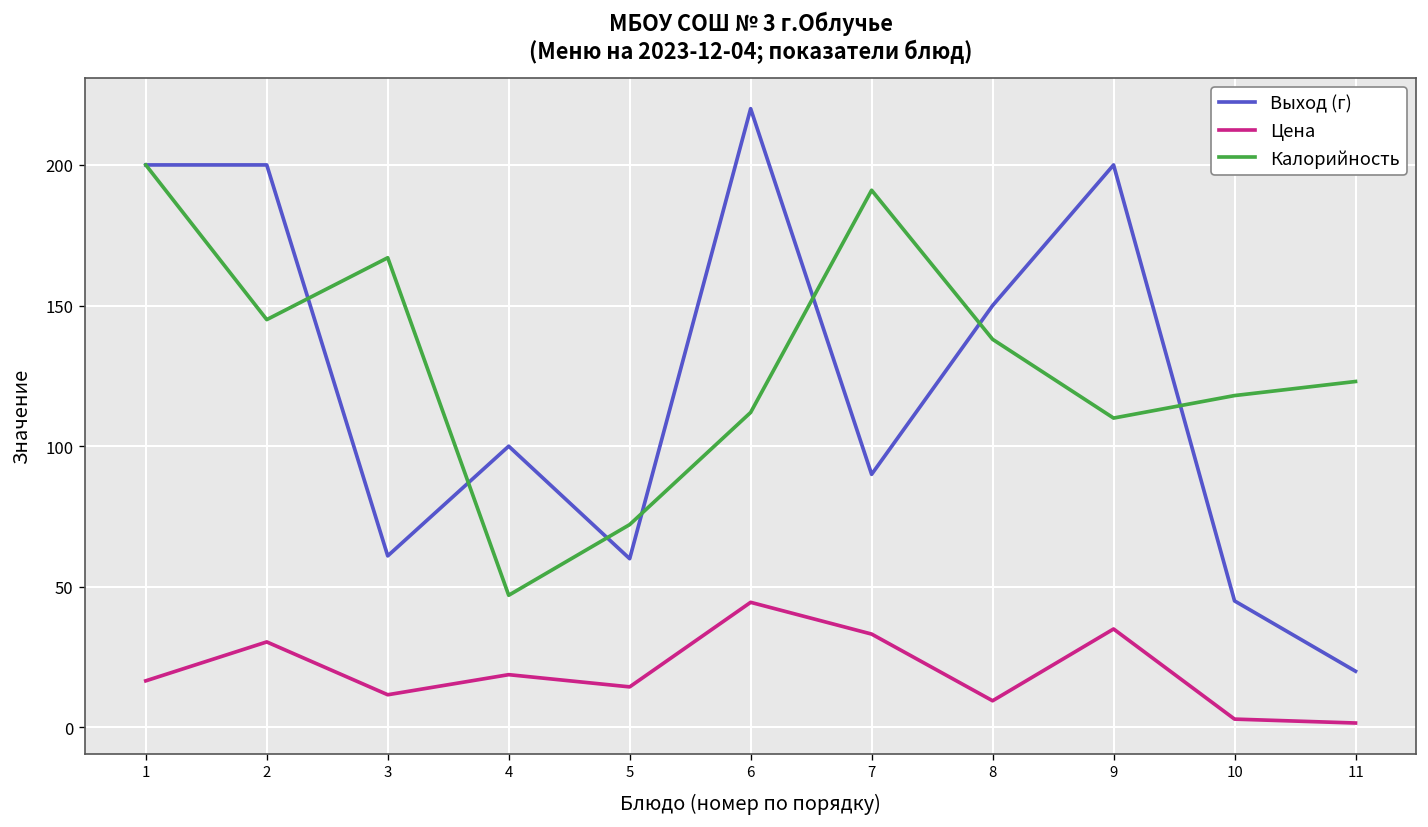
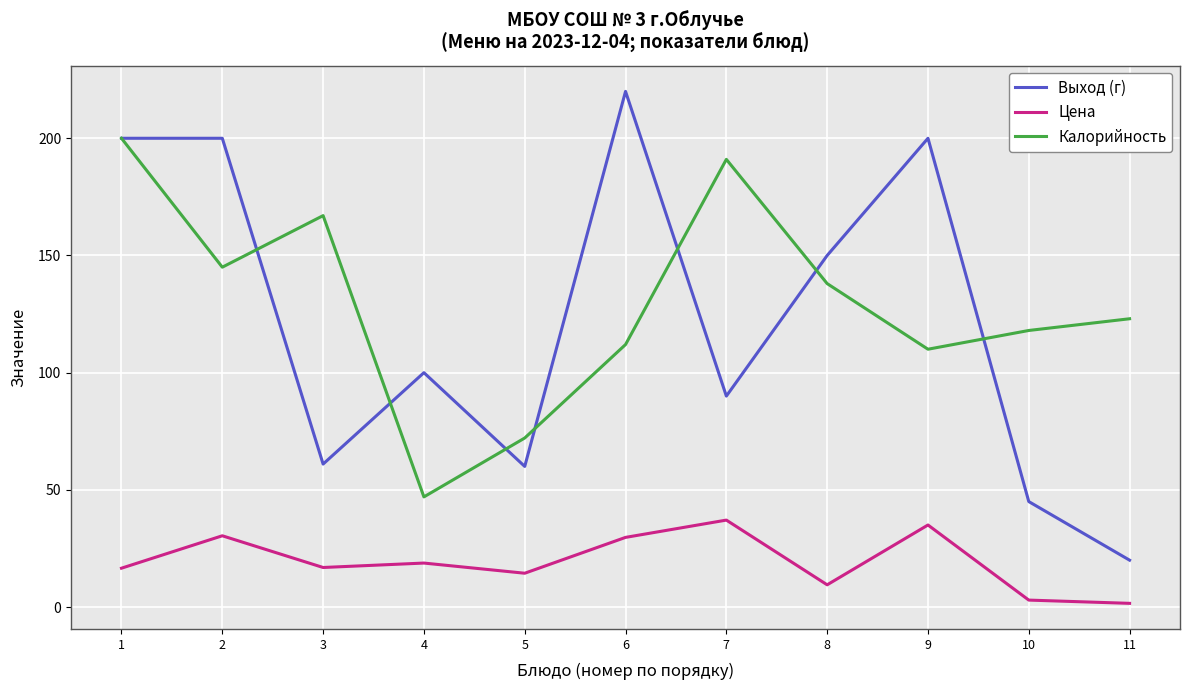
  {
    "Выход (г)": {
      "2": 200,
      "3": 61,
      "4": 100,
      "5": 60,
      "6": 220,
      "7": 90,
      "8": 150,
      "9": 200,
      "10": 45,
      "11": 20
    },
    "Цена": {
      "1": 17,
      "2": 30,
-     "3": 12,
+     "3": 17,
      "4": 19,
      "5": 14,
-     "6": 44,
-     "7": 33,
+     "6": 30,
+     "7": 37,
      "8": 9,
      "9": 35,
      "10": 3,
      "11": 2
    },
    "Калорийность": {
      "2": 145,
      "3": 167,
      "4": 47,
      "5": 72,
      "6": 112,
      "7": 191,
      "8": 138,
      "9": 110,
      "10": 118,
      "11": 123
    }
  }
